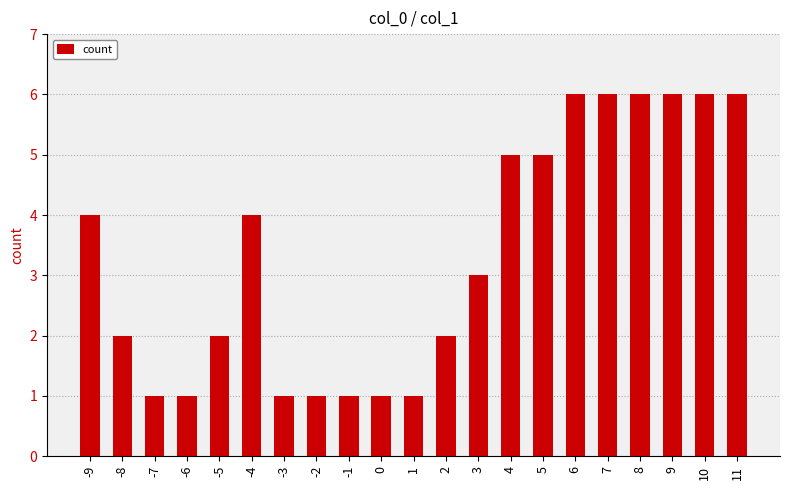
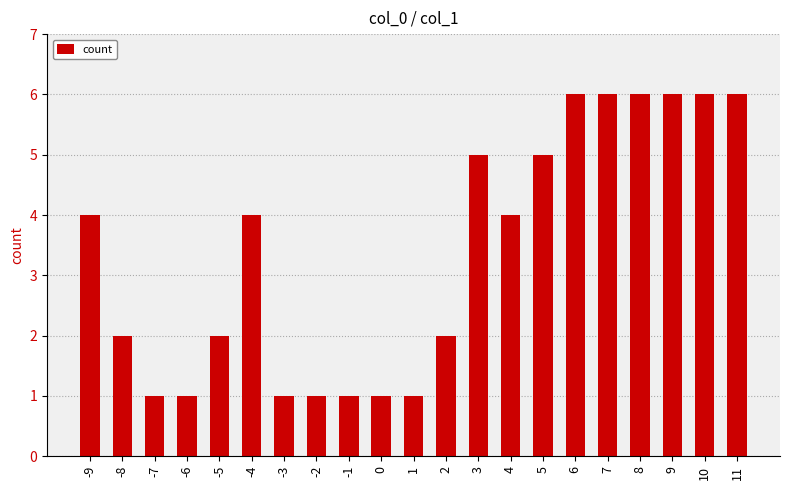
  {
    "-9": 4,
    "-8": 2,
    "-7": 1,
    "-6": 1,
    "-5": 2,
    "-4": 4,
    "-3": 1,
    "-2": 1,
    "-1": 1,
    "0": 1,
    "1": 1,
    "2": 2,
-   "3": 3,
-   "4": 5,
+   "3": 5,
+   "4": 4,
    "5": 5,
    "6": 6,
    "7": 6,
    "8": 6,
    "9": 6,
    "10": 6,
    "11": 6
  }
